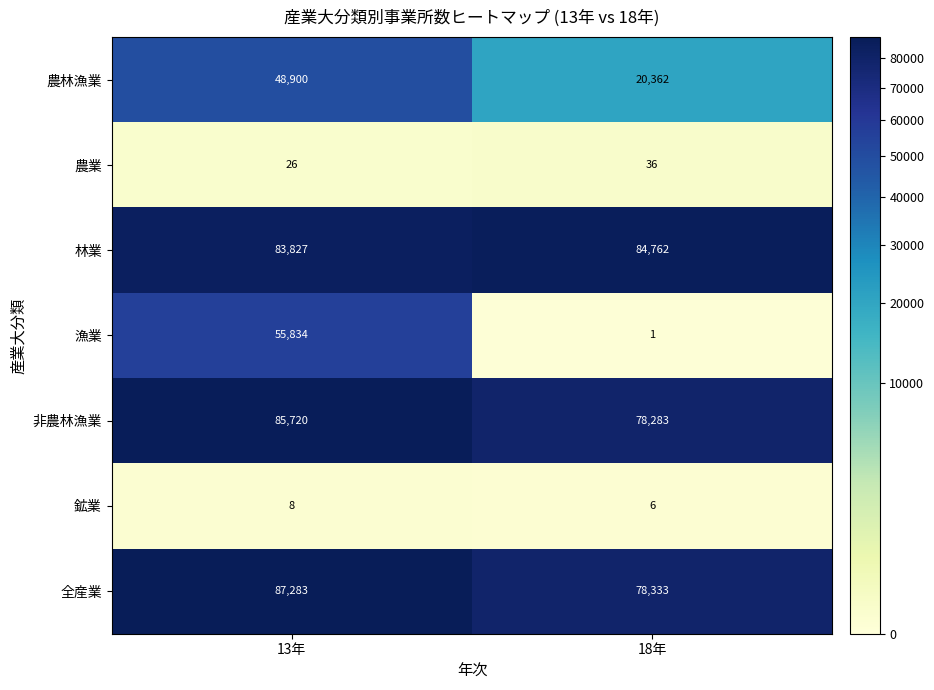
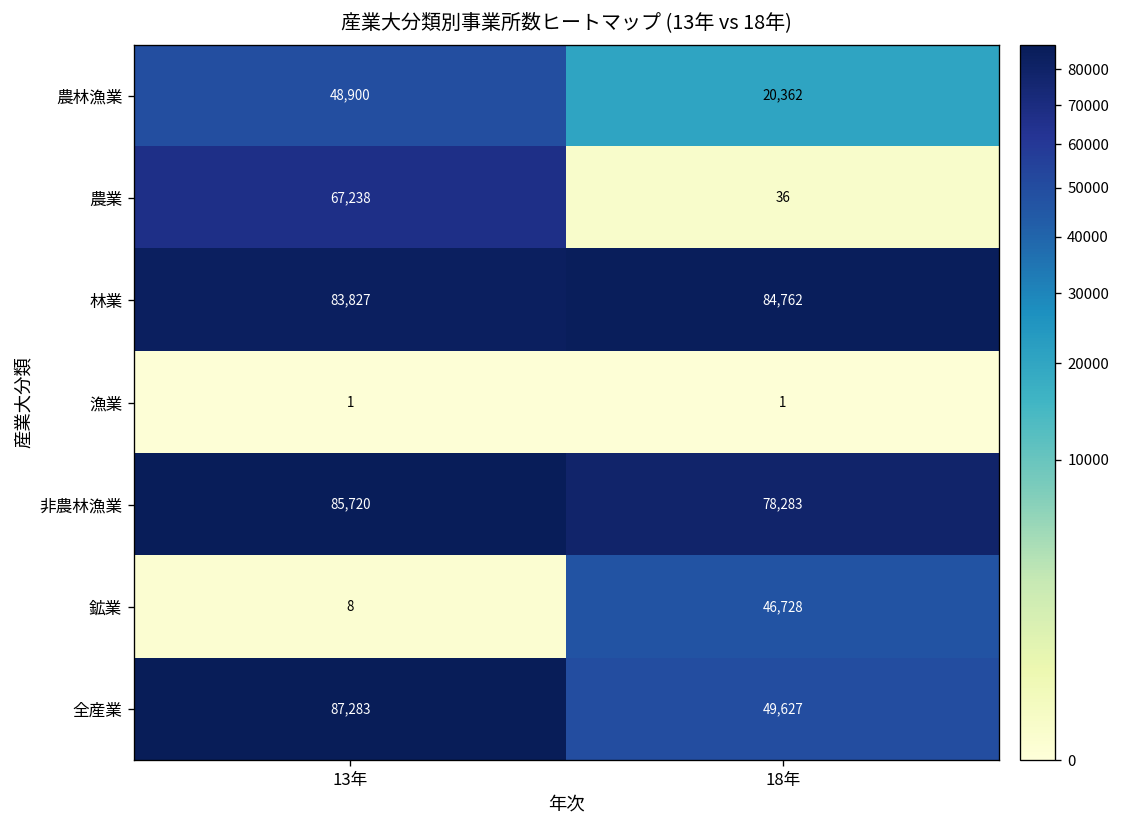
  {
    "農林漁業": {
      "13年": "48,900",
      "18年": "20,362"
    },
    "農業": {
-     "13年": "26",
+     "13年": "67,238",
      "18年": "36"
    },
    "林業": {
      "13年": "83,827",
      "18年": "84,762"
    },
    "漁業": {
-     "13年": "55,834",
+     "13年": "1",
      "18年": "1"
    },
    "非農林漁業": {
      "13年": "85,720",
      "18年": "78,283"
    },
    "鉱業": {
      "13年": "8",
-     "18年": "6"
+     "18年": "46,728"
    },
    "全産業": {
      "13年": "87,283",
-     "18年": "78,333"
+     "18年": "49,627"
    }
  }
